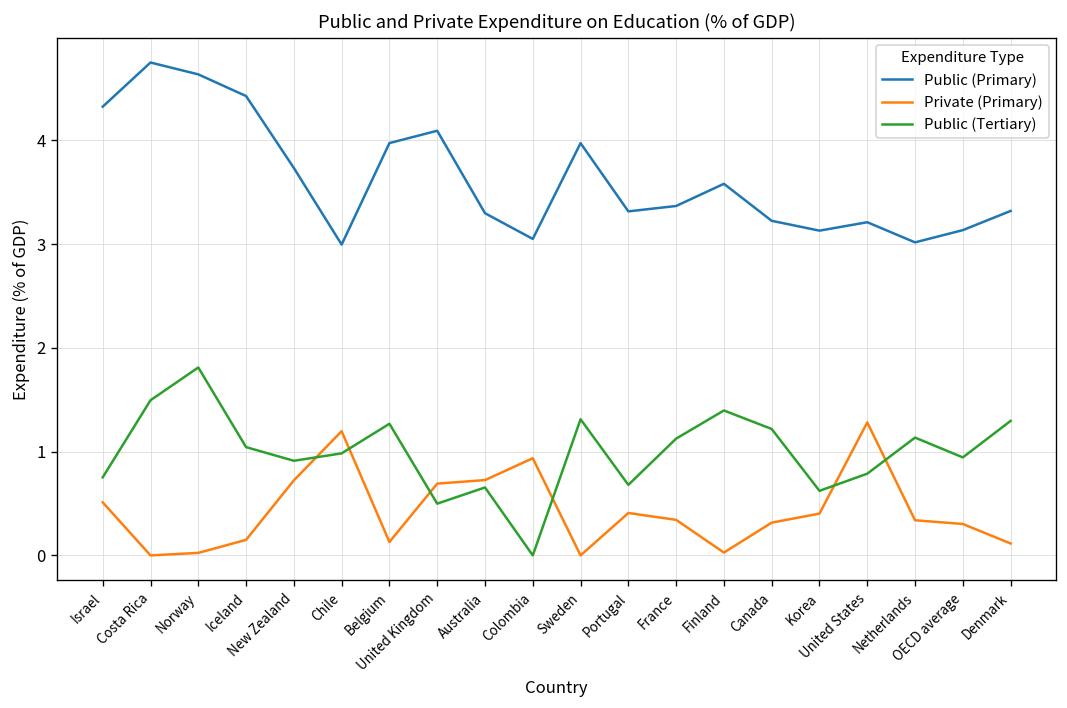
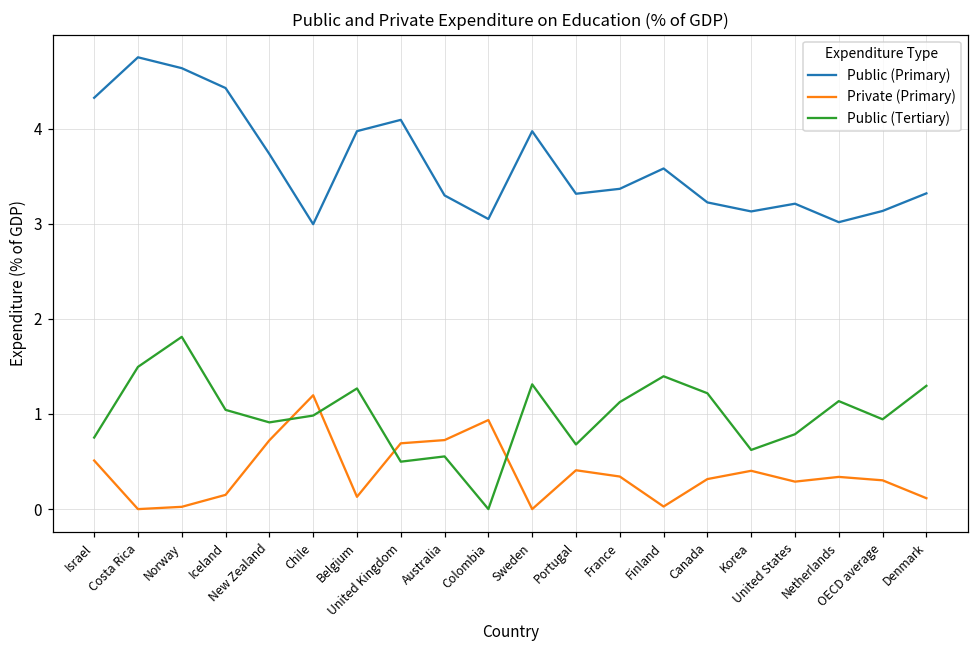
  {
    "Public (Primary)": {
      "Israel": 4.3,
      "Costa Rica": 4.7,
      "Norway": 4.6,
      "Iceland": 4.4,
      "New Zealand": 3.7,
      "Chile": 3.0,
      "Belgium": 4.0,
      "United Kingdom": 4.1,
      "Australia": 3.3,
      "Colombia": 3.0,
      "Sweden": 4.0,
      "Portugal": 3.3,
      "France": 3.4,
      "Finland": 3.6,
      "Canada": 3.2,
      "Korea": 3.1,
      "United States": 3.2,
      "Netherlands": 3.0,
      "OECD average": 3.1,
      "Denmark": 3.3
    },
    "Private (Primary)": {
      "Israel": 0.5,
      "Costa Rica": 0.0,
      "Norway": 0.0,
      "Iceland": 0.1,
      "New Zealand": 0.7,
      "Chile": 1.2,
      "Belgium": 0.1,
      "United Kingdom": 0.7,
      "Australia": 0.7,
      "Colombia": 0.9,
      "Sweden": 0.0,
      "Portugal": 0.4,
      "France": 0.3,
      "Finland": 0.0,
      "Canada": 0.3,
      "Korea": 0.4,
-     "United States": 1.3,
+     "United States": 0.3,
      "Netherlands": 0.3,
      "OECD average": 0.3,
      "Denmark": 0.1
    },
    "Public (Tertiary)": {
      "Israel": 0.8,
      "Costa Rica": 1.5,
      "Norway": 1.8,
      "Iceland": 1.0,
      "New Zealand": 0.9,
      "Chile": 1.0,
      "Belgium": 1.3,
      "United Kingdom": 0.5,
-     "Australia": 0.7,
+     "Australia": 0.6,
      "Colombia": 0.0,
      "Sweden": 1.3,
      "Portugal": 0.7,
      "France": 1.1,
      "Finland": 1.4,
      "Canada": 1.2,
      "Korea": 0.6,
      "United States": 0.8,
      "Netherlands": 1.1,
      "OECD average": 0.9,
      "Denmark": 1.3
    }
  }
